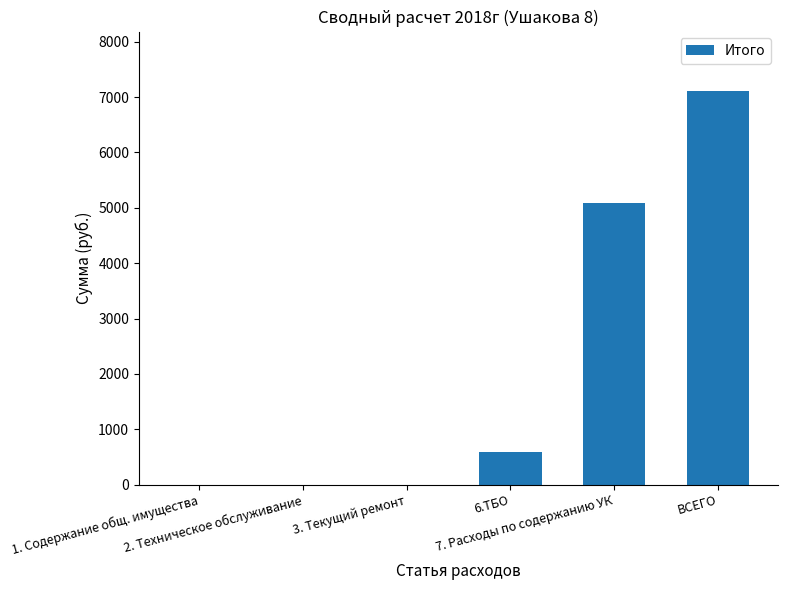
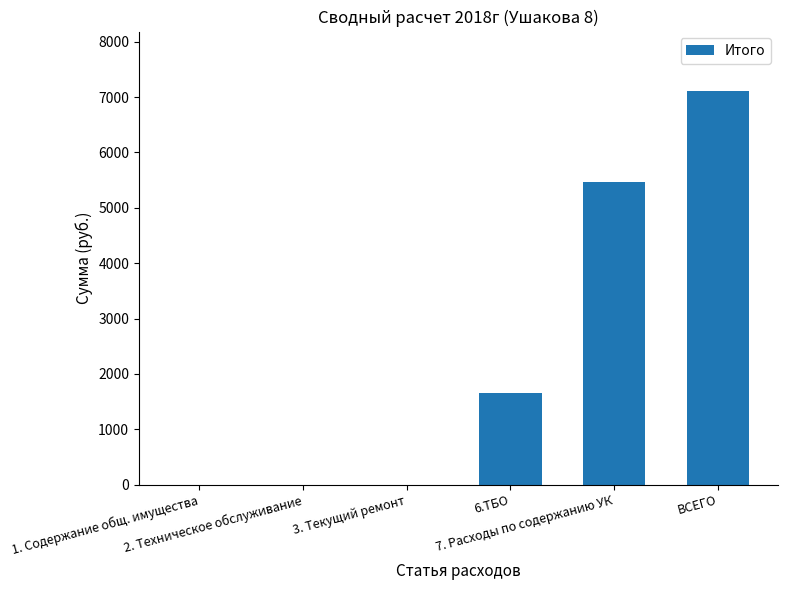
  {
    "1. Содержание общ. имущества": 0,
    "2. Техническое обслуживание": 0,
    "3. Текущий ремонт": 0,
-   "6.ТБО": 600,
-   "7. Расходы по содержанию УК": 5100,
+   "6.ТБО": 1600,
+   "7. Расходы по содержанию УК": 5500,
    "ВСЕГО": 7100
  }
